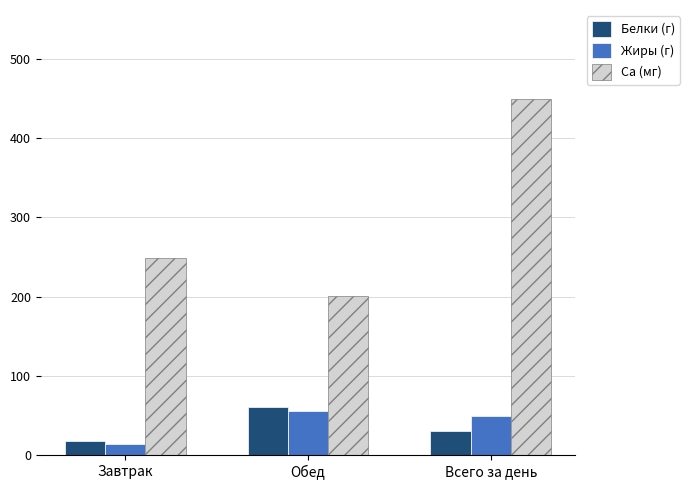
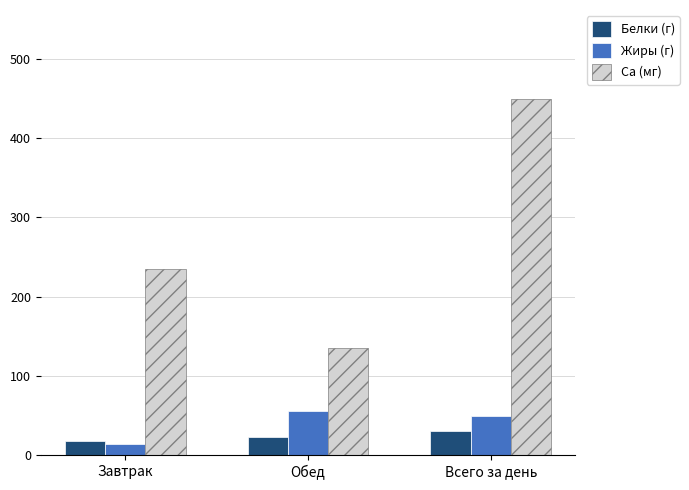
  {
    "Белки (г)": {
      "Завтрак": 20,
-     "Обед": 60,
+     "Обед": 20,
      "Всего за день": 30
    },
    "Жиры (г)": {
      "Завтрак": 10,
      "Обед": 60,
      "Всего за день": 50
    },
    "Са (мг)": {
-     "Завтрак": 250,
-     "Обед": 200,
+     "Завтрак": 230,
+     "Обед": 130,
      "Всего за день": 450
    }
  }
